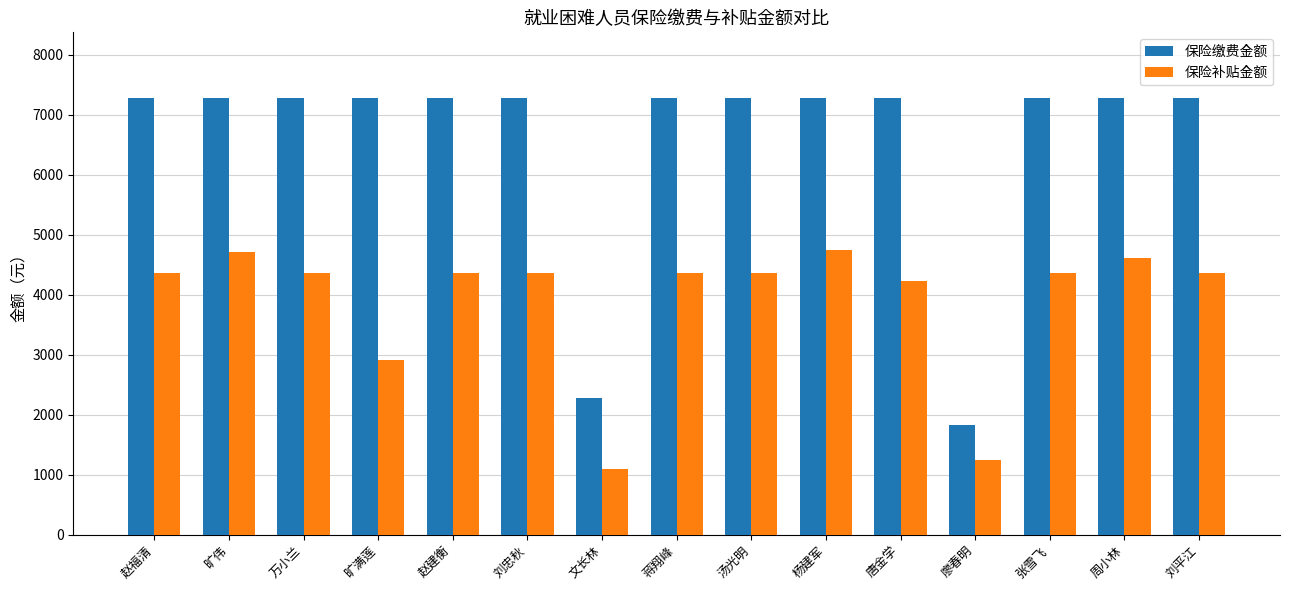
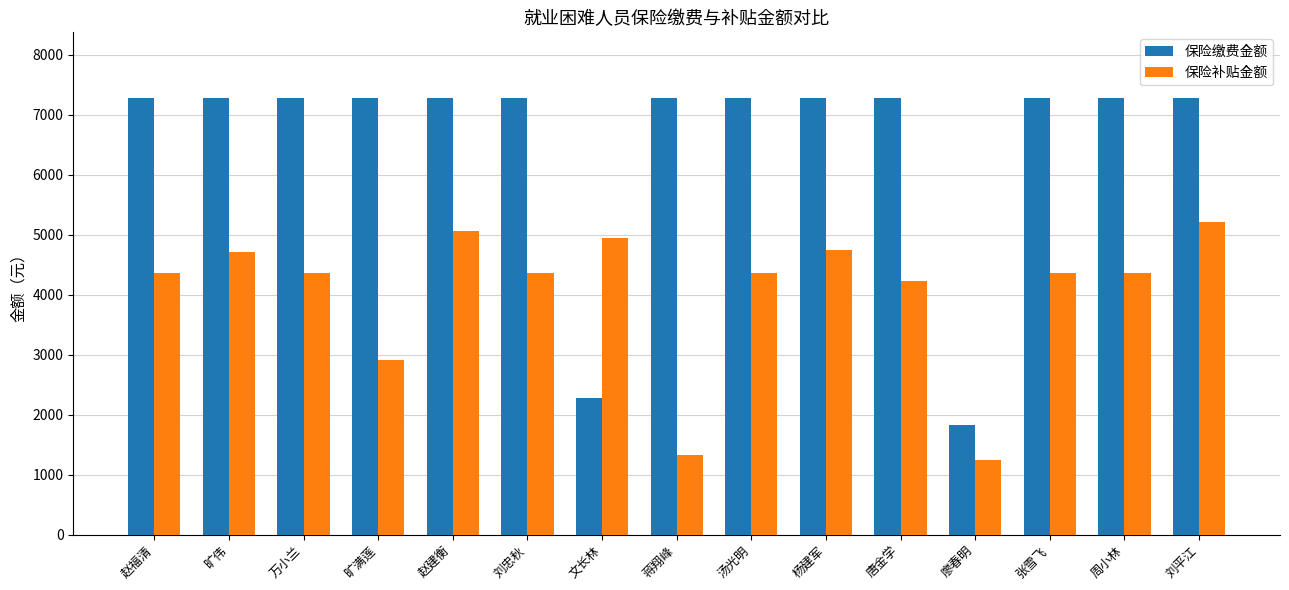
  {
    "保险缴费金额": {
      "赵福清": 7300,
      "旷伟": 7300,
      "万小兰": 7300,
      "旷满莲": 7300,
      "赵建衡": 7300,
      "刘忠秋": 7300,
      "文长林": 2300,
      "蒋翔峰": 7300,
      "汤光明": 7300,
      "杨建军": 7300,
      "唐金学": 7300,
      "廖春明": 1800,
      "张雪飞": 7300,
      "周小林": 7300,
      "刘平江": 7300
    },
    "保险补贴金额": {
      "赵福清": 4400,
      "旷伟": 4700,
      "万小兰": 4400,
      "旷满莲": 2900,
-     "赵建衡": 4400,
+     "赵建衡": 5100,
      "刘忠秋": 4400,
-     "文长林": 1100,
-     "蒋翔峰": 4400,
+     "文长林": 4900,
+     "蒋翔峰": 1300,
      "汤光明": 4400,
      "杨建军": 4700,
      "唐金学": 4200,
      "廖春明": 1200,
      "张雪飞": 4400,
-     "周小林": 4600,
-     "刘平江": 4400
+     "周小林": 4400,
+     "刘平江": 5200
    }
  }
